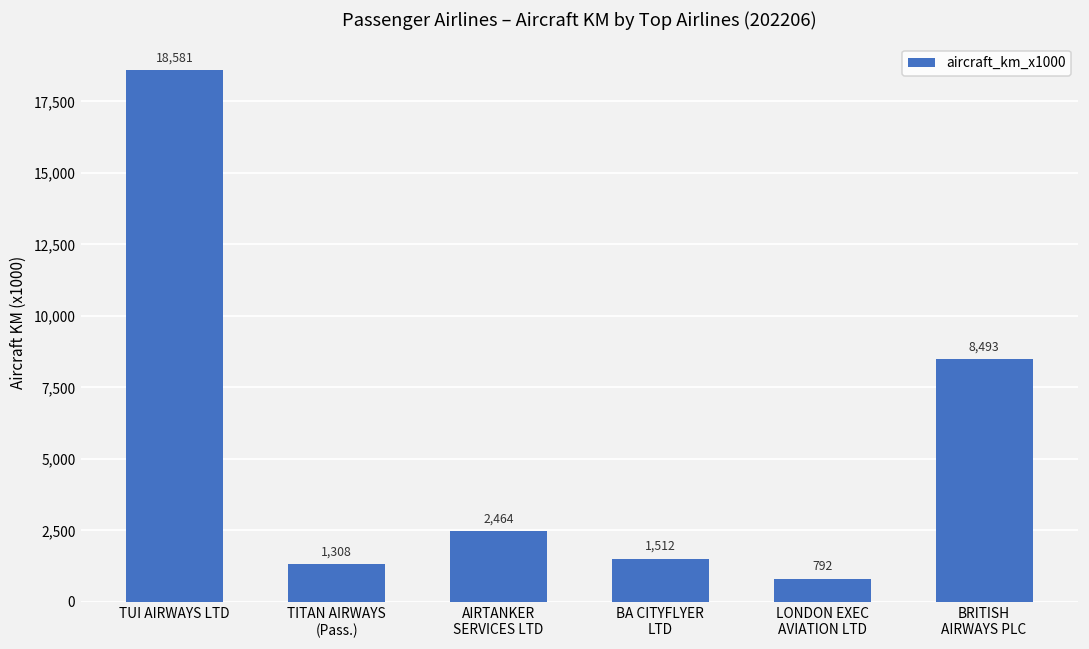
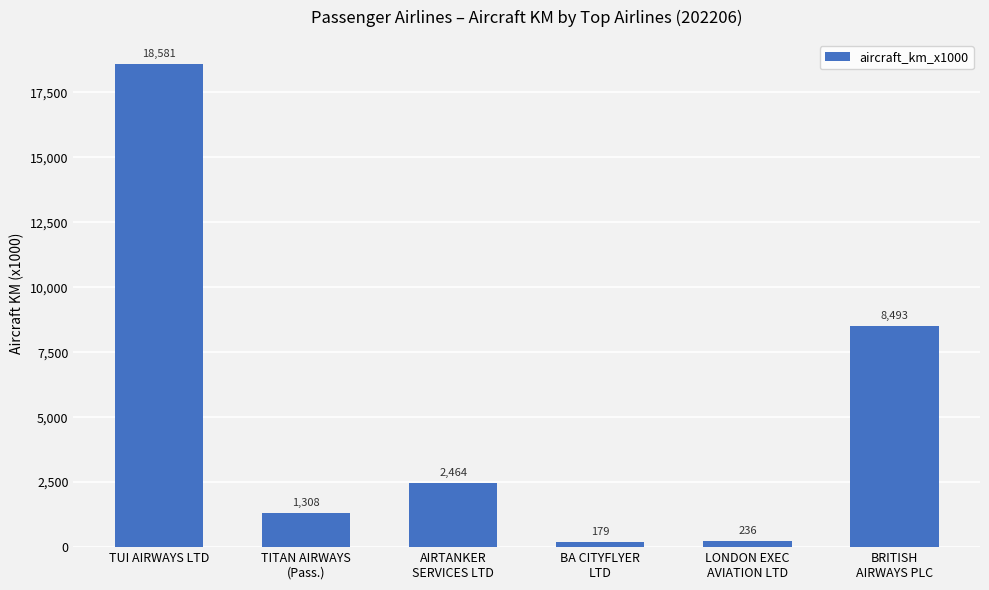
  {
    "TUI AIRWAYS LTD": "18,581",
    "TITAN AIRWAYS (Pass.)": "1,308",
    "AIRTANKER SERVICES LTD": "2,464",
-   "BA CITYFLYER LTD": "1,512",
-   "LONDON EXEC AVIATION LTD": "792",
+   "BA CITYFLYER LTD": "179",
+   "LONDON EXEC AVIATION LTD": "236",
    "BRITISH AIRWAYS PLC": "8,493"
  }
